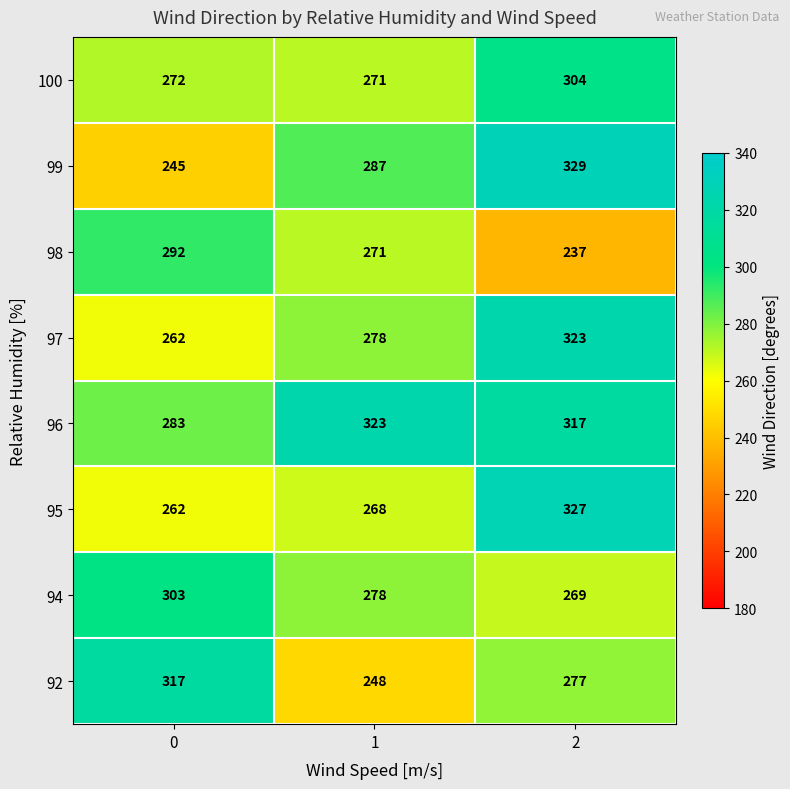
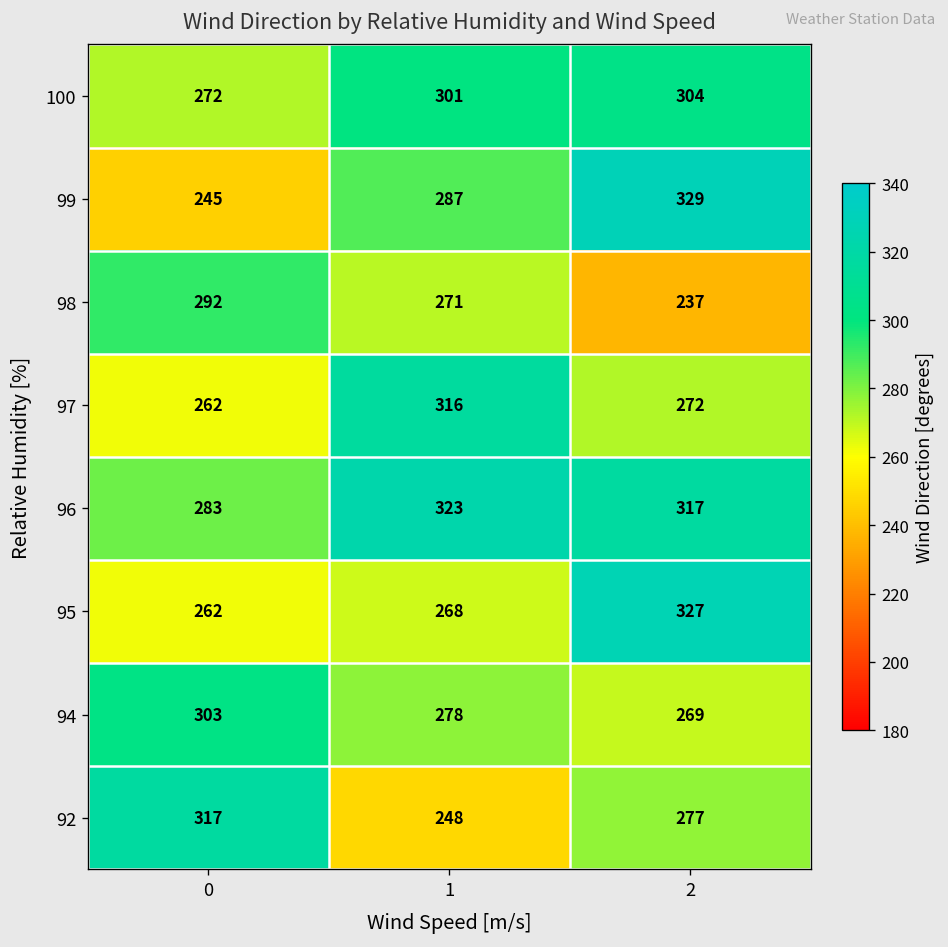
  {
    "100": {
      "0": 272,
-     "1": 271,
+     "1": 301,
      "2": 304
    },
    "99": {
      "0": 245,
      "1": 287,
      "2": 329
    },
    "98": {
      "0": 292,
      "1": 271,
      "2": 237
    },
    "97": {
      "0": 262,
-     "1": 278,
-     "2": 323
+     "1": 316,
+     "2": 272
    },
    "96": {
      "0": 283,
      "1": 323,
      "2": 317
    },
    "95": {
      "0": 262,
      "1": 268,
      "2": 327
    },
    "94": {
      "0": 303,
      "1": 278,
      "2": 269
    },
    "92": {
      "0": 317,
      "1": 248,
      "2": 277
    }
  }
